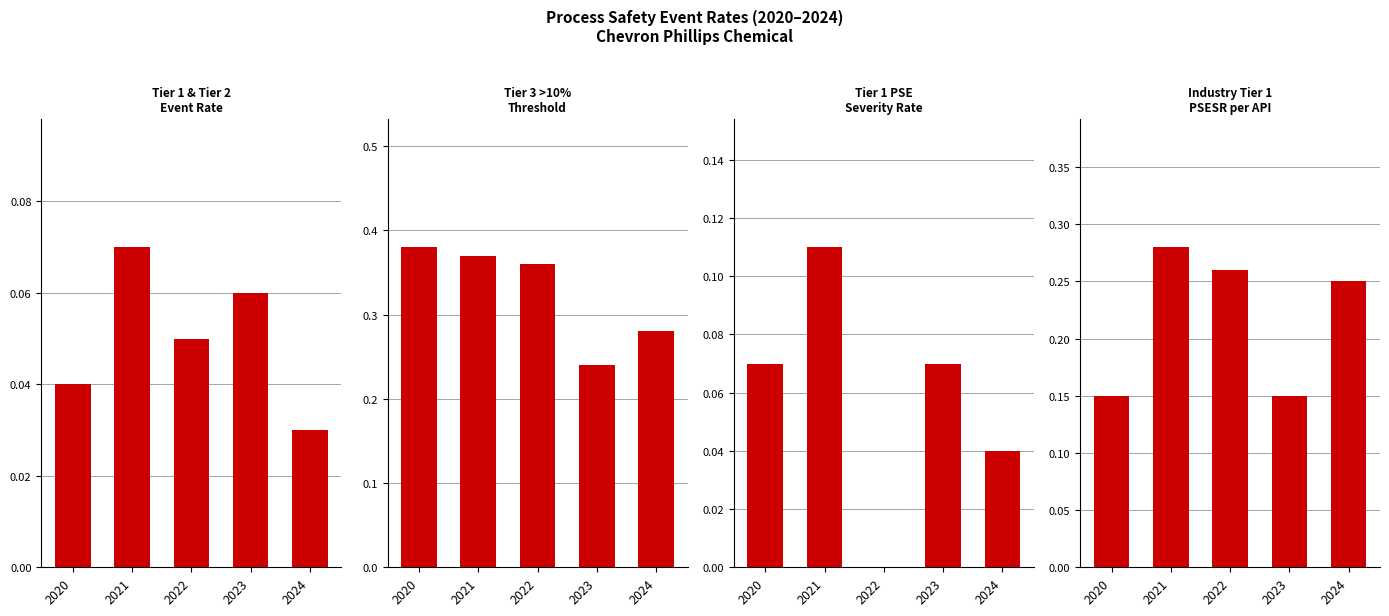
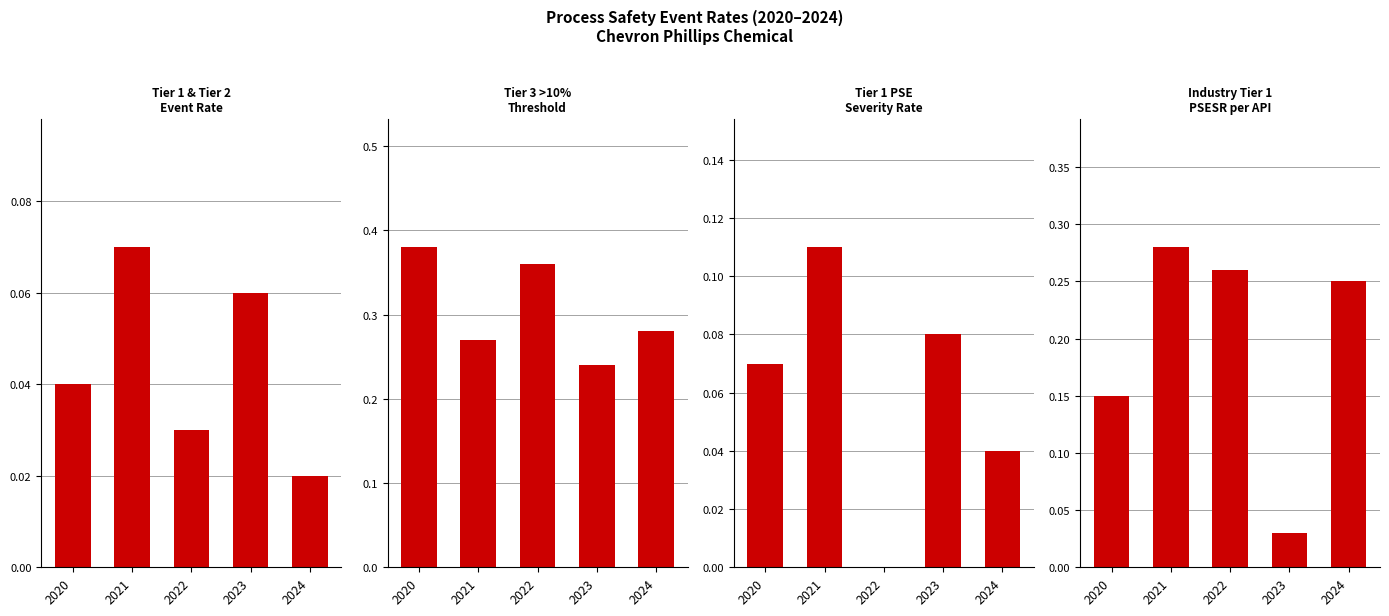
  {
    "Tier 1 & Tier 2 Event Rate": {
      "2020": 0.04,
      "2021": 0.07,
-     "2022": 0.05,
+     "2022": 0.03,
      "2023": 0.06,
-     "2024": 0.03
+     "2024": 0.02
    },
    "Tier 3 >10% Threshold": {
      "2020": 0.38,
-     "2021": 0.37,
+     "2021": 0.27,
      "2022": 0.36,
      "2023": 0.24,
      "2024": 0.28
    },
    "Tier 1 PSE Severity Rate": {
      "2020": 0.07,
      "2021": 0.11,
      "2022": 0.00,
-     "2023": 0.07,
+     "2023": 0.08,
      "2024": 0.04
    },
    "Industry Tier 1 PSESR per API": {
      "2020": 0.15,
      "2021": 0.28,
      "2022": 0.26,
-     "2023": 0.15,
+     "2023": 0.03,
      "2024": 0.25
    }
  }
